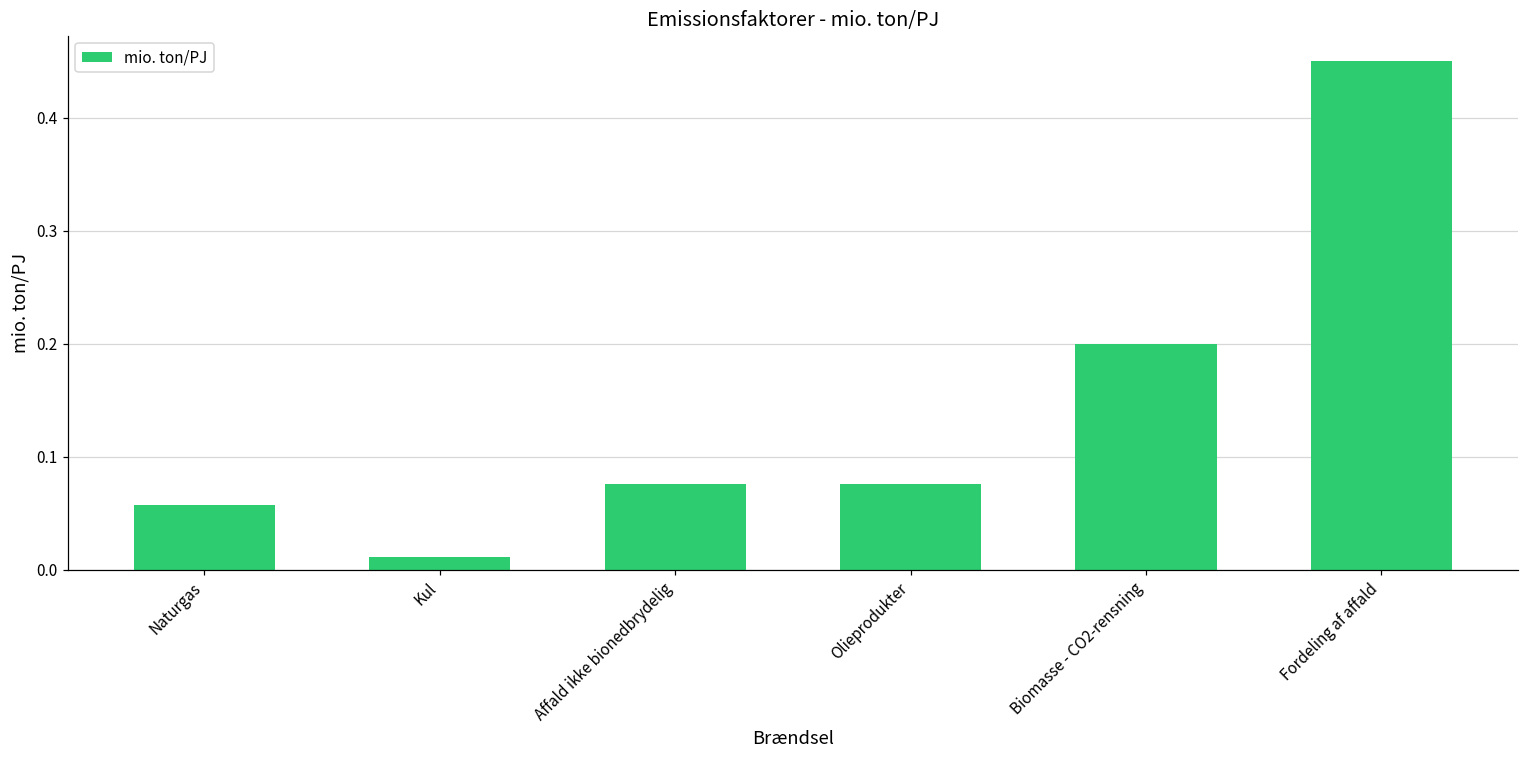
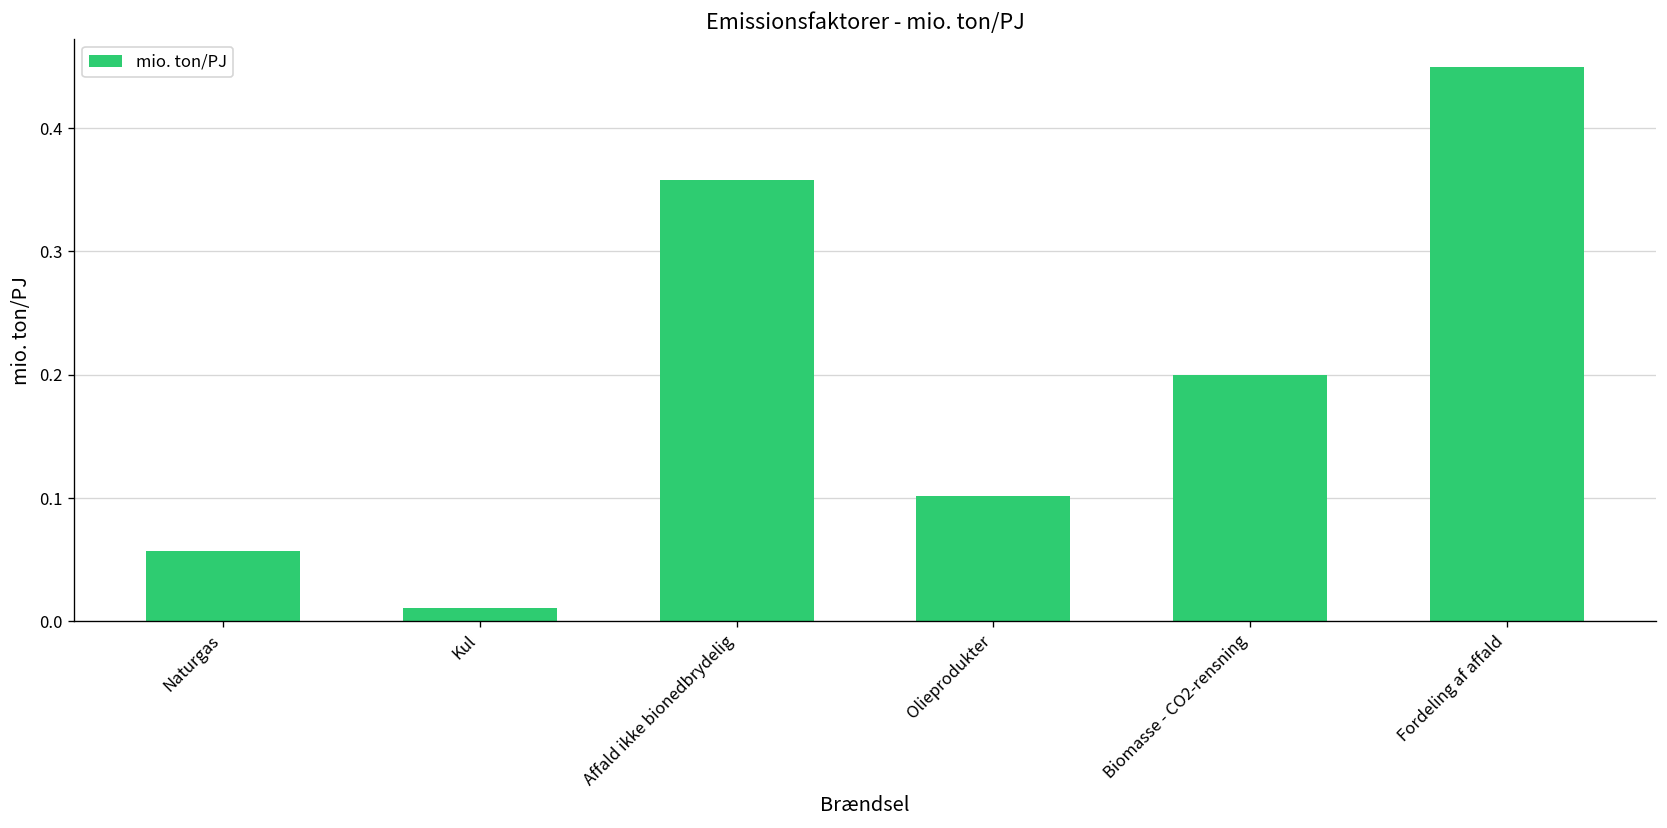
  {
    "Naturgas": 0.057,
    "Kul": 0.011,
-   "Affald ikke bionedbrydelig": 0.076,
-   "Olieprodukter": 0.076,
+   "Affald ikke bionedbrydelig": 0.358,
+   "Olieprodukter": 0.102,
    "Biomasse - CO2-rensning": 0.200,
    "Fordeling af affald": 0.450
  }
